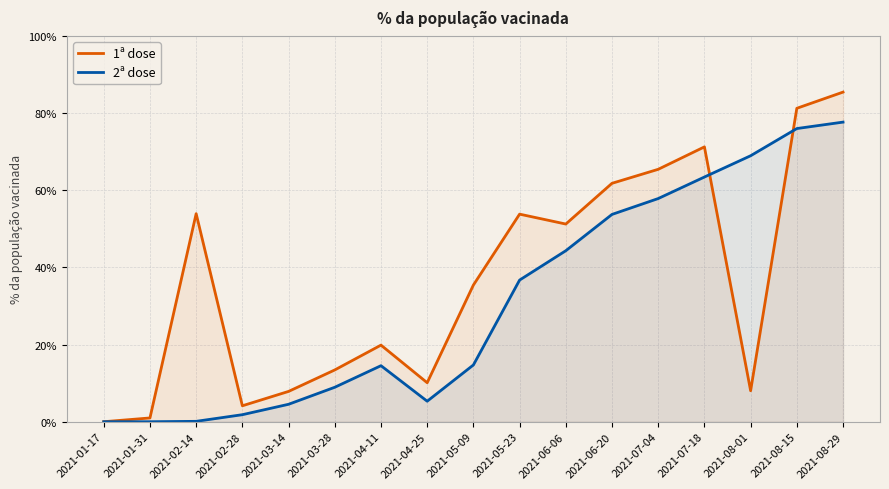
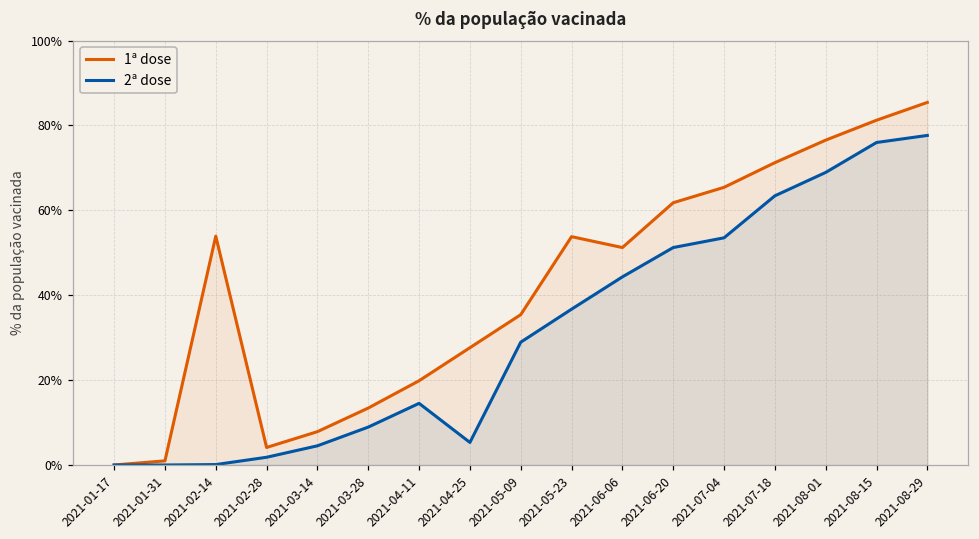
  {
    "1ª dose": {
      "2021-01-31": "1%",
      "2021-02-14": "54%",
      "2021-02-28": "4%",
      "2021-03-14": "8%",
      "2021-03-28": "13%",
      "2021-04-11": "20%",
-     "2021-04-25": "10%",
+     "2021-04-25": "28%",
      "2021-05-09": "35%",
      "2021-05-23": "54%",
      "2021-06-06": "51%",
      "2021-06-20": "62%",
      "2021-07-04": "65%",
      "2021-07-18": "71%",
-     "2021-08-01": "8%",
+     "2021-08-01": "77%",
      "2021-08-15": "81%",
      "2021-08-29": "85%"
    },
    "2ª dose": {
      "2021-01-31": "0%",
      "2021-02-14": "0%",
      "2021-02-28": "2%",
      "2021-03-14": "5%",
      "2021-03-28": "9%",
      "2021-04-11": "15%",
      "2021-04-25": "5%",
-     "2021-05-09": "15%",
+     "2021-05-09": "29%",
      "2021-05-23": "37%",
      "2021-06-06": "44%",
-     "2021-06-20": "54%",
-     "2021-07-04": "58%",
+     "2021-06-20": "51%",
+     "2021-07-04": "54%",
      "2021-07-18": "63%",
      "2021-08-01": "69%",
      "2021-08-15": "76%",
      "2021-08-29": "78%"
    }
  }
